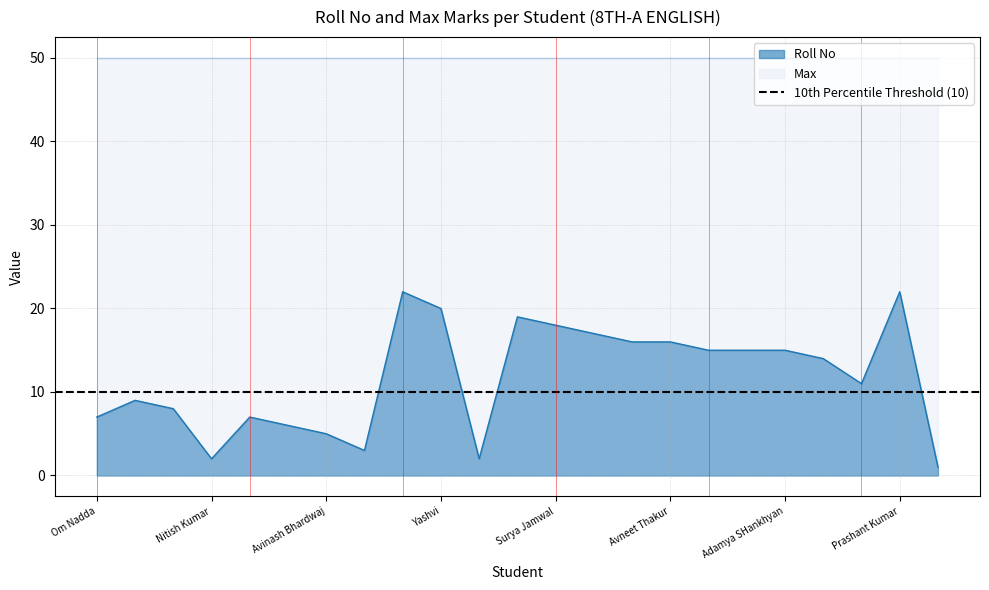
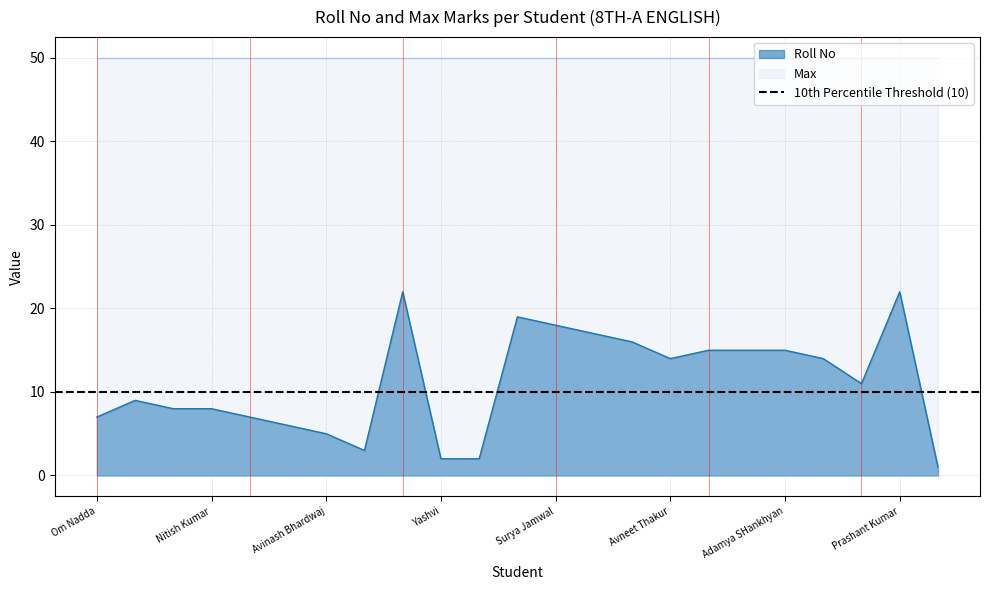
  {
    "Roll No": {
      "Om Nadda": 7,
-     "Nitish Kumar": 2,
+     "Nitish Kumar": 8,
      "Avinash Bhardwaj": 5,
-     "Yashvi": 20,
+     "Yashvi": 2,
      "Surya Jamwal": 18,
-     "Avneet Thakur": 16,
+     "Avneet Thakur": 14,
      "Adamya SHankhyan": 15,
      "Prashant Kumar": 22
    },
    "Max": {
      "Om Nadda": 50,
      "Nitish Kumar": 50,
      "Avinash Bhardwaj": 50,
      "Yashvi": 50,
      "Surya Jamwal": 50,
      "Avneet Thakur": 50
    }
  }
